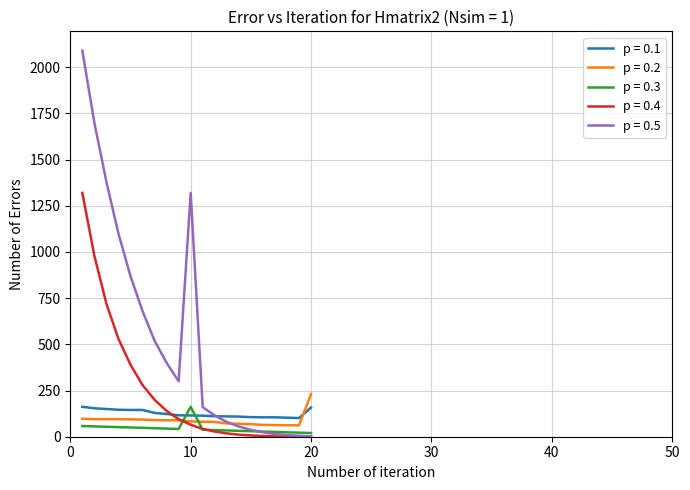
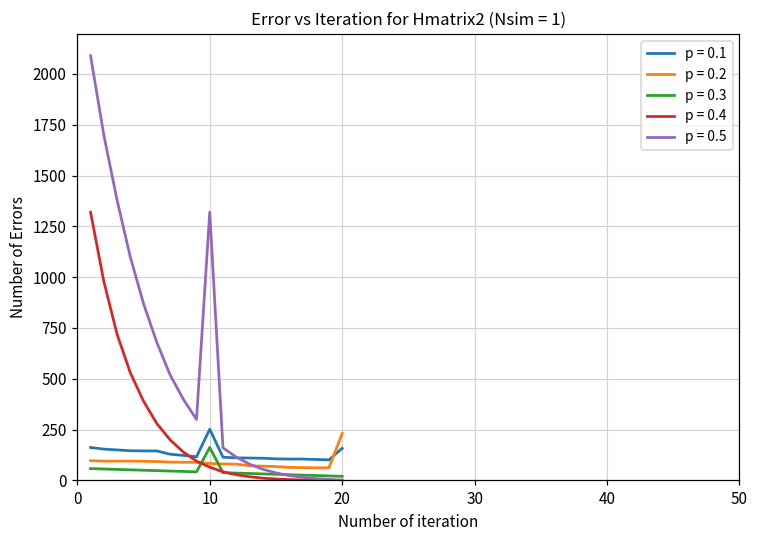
  {
    "p = 0.1": {
-     "10": 120,
+     "10": 250,
      "20": 160
    },
    "p = 0.2": {
      "10": 80,
      "20": 230
    },
    "p = 0.3": {
      "10": 160,
      "20": 20
    },
    "p = 0.4": {
      "10": 70
    },
    "p = 0.5": {
      "10": 1320
    }
  }
